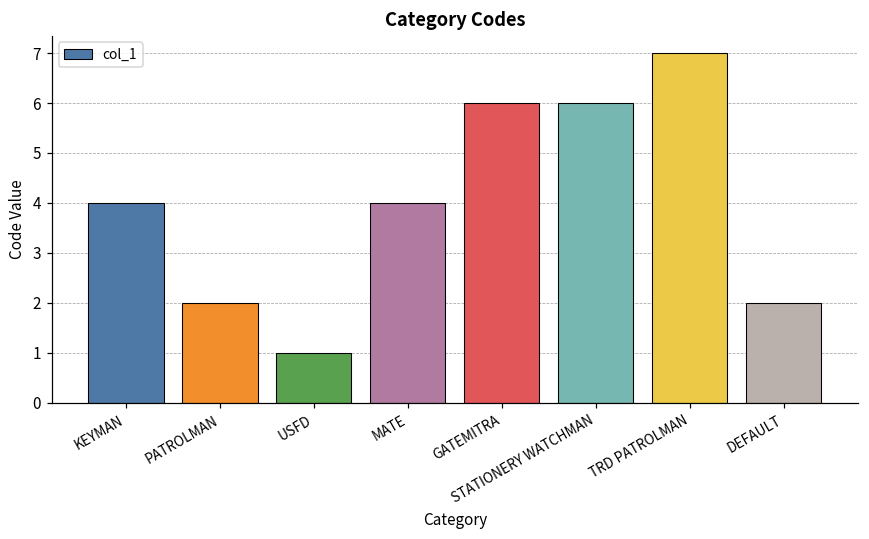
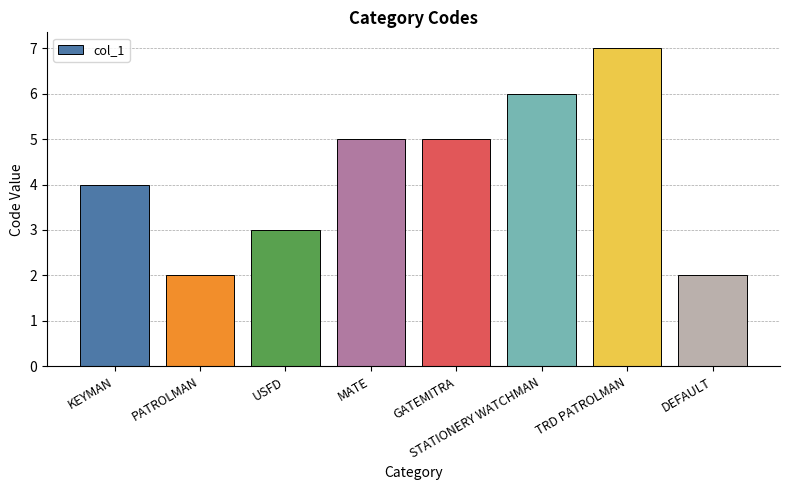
  {
    "KEYMAN": 4,
    "PATROLMAN": 2,
-   "USFD": 1,
-   "MATE": 4,
-   "GATEMITRA": 6,
+   "USFD": 3,
+   "MATE": 5,
+   "GATEMITRA": 5,
    "STATIONERY WATCHMAN": 6,
    "TRD PATROLMAN": 7,
    "DEFAULT": 2
  }
